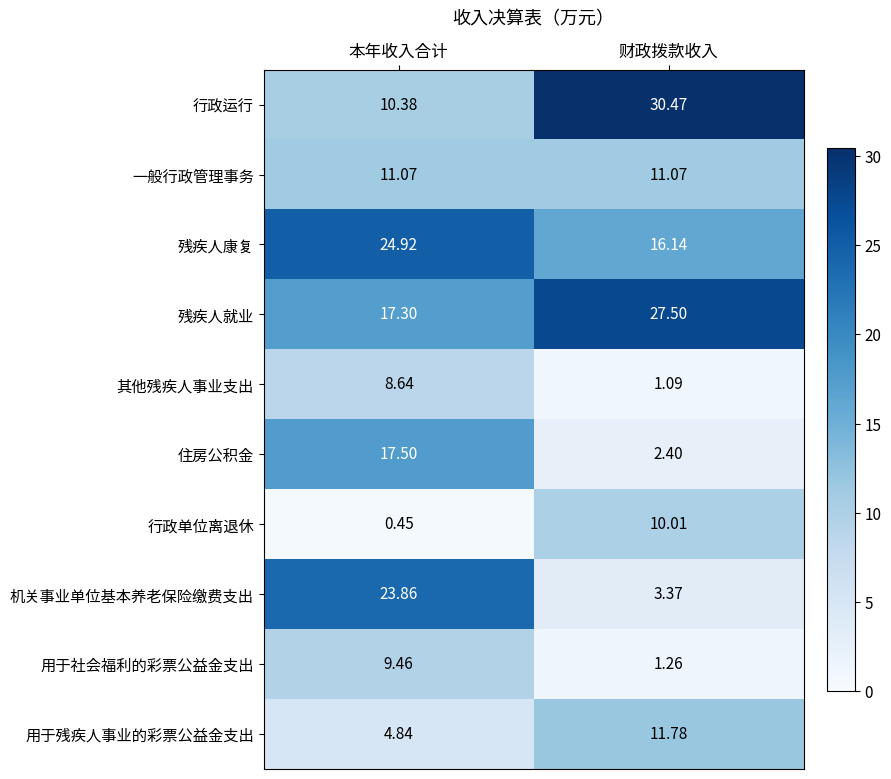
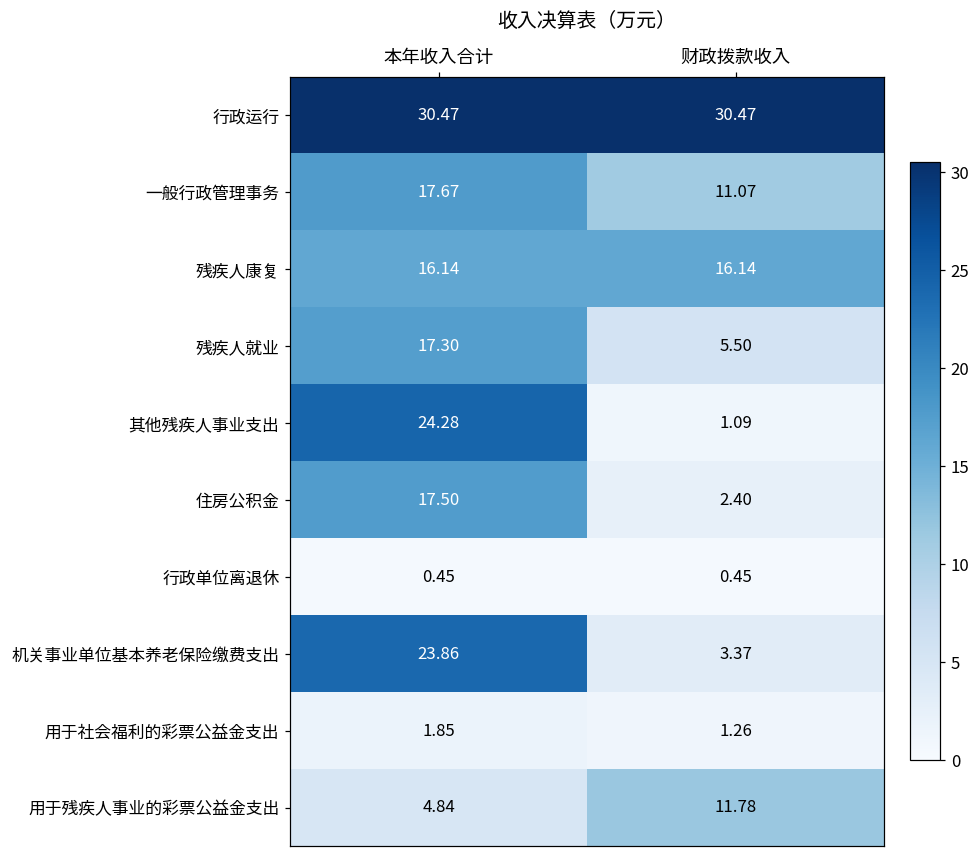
  {
    "行政运行": {
-     "本年收入合计": 10.38,
+     "本年收入合计": 30.47,
      "财政拨款收入": 30.47
    },
    "一般行政管理事务": {
-     "本年收入合计": 11.07,
+     "本年收入合计": 17.67,
      "财政拨款收入": 11.07
    },
    "残疾人康复": {
-     "本年收入合计": 24.92,
+     "本年收入合计": 16.14,
      "财政拨款收入": 16.14
    },
    "残疾人就业": {
      "本年收入合计": 17.30,
-     "财政拨款收入": 27.50
+     "财政拨款收入": 5.50
    },
    "其他残疾人事业支出": {
-     "本年收入合计": 8.64,
+     "本年收入合计": 24.28,
      "财政拨款收入": 1.09
    },
    "住房公积金": {
      "本年收入合计": 17.50,
      "财政拨款收入": 2.40
    },
    "行政单位离退休": {
      "本年收入合计": 0.45,
-     "财政拨款收入": 10.01
+     "财政拨款收入": 0.45
    },
    "机关事业单位基本养老保险缴费支出": {
      "本年收入合计": 23.86,
      "财政拨款收入": 3.37
    },
    "用于社会福利的彩票公益金支出": {
-     "本年收入合计": 9.46,
+     "本年收入合计": 1.85,
      "财政拨款收入": 1.26
    },
    "用于残疾人事业的彩票公益金支出": {
      "本年收入合计": 4.84,
      "财政拨款收入": 11.78
    }
  }
